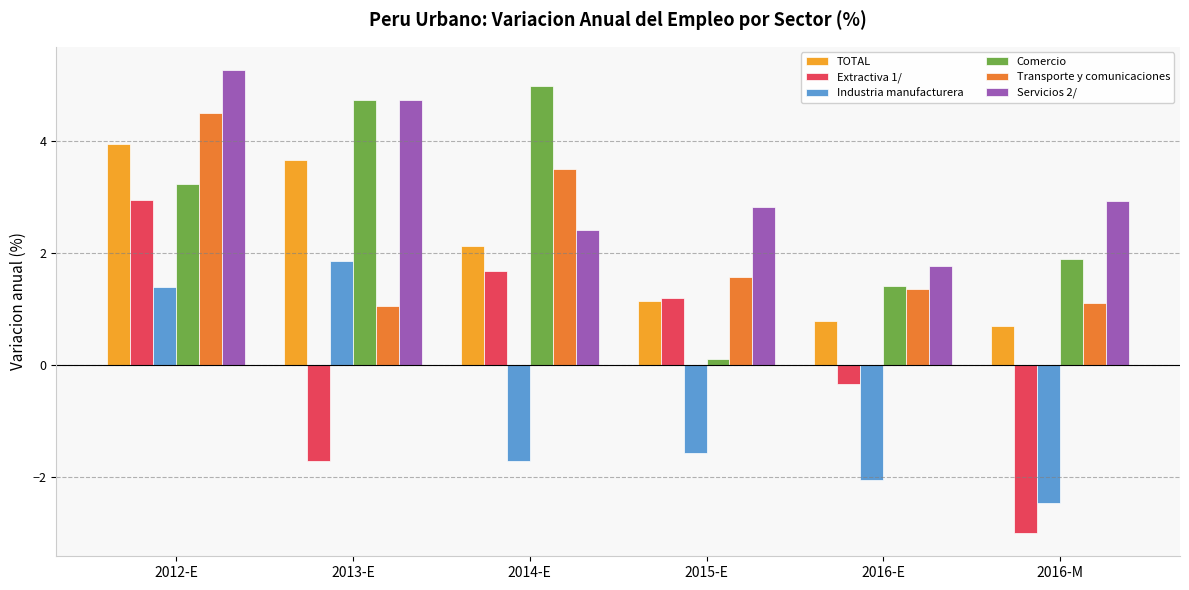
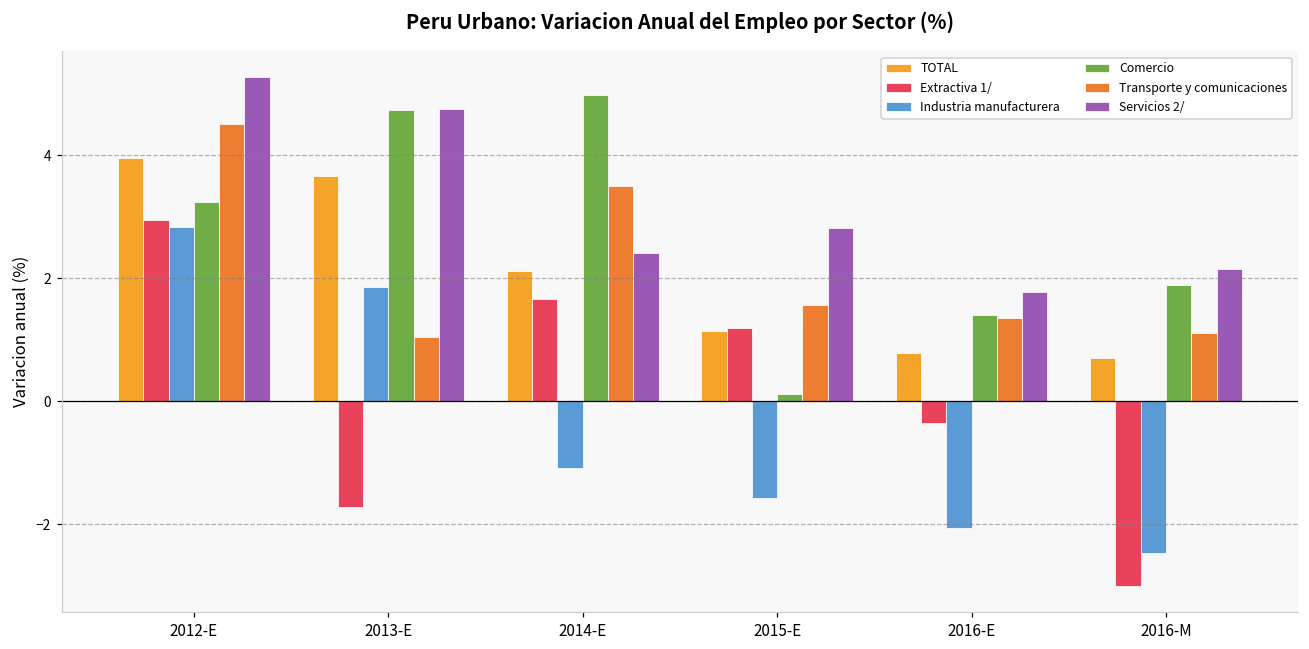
  {
    "Extractiva 1/": {
      "2012-E": 3.0,
      "2013-E": -1.7,
      "2014-E": 1.7,
      "2015-E": 1.2,
      "2016-E": -0.4,
      "2016-M": -3.0
    },
    "Industria manufacturera": {
-     "2012-E": 1.4,
+     "2012-E": 2.8,
      "2013-E": 1.9,
-     "2014-E": -1.7,
+     "2014-E": -1.1,
      "2015-E": -1.6,
      "2016-E": -2.1,
      "2016-M": -2.5
    },
    "Comercio": {
      "2012-E": 3.2,
      "2013-E": 4.7,
      "2014-E": 5.0,
      "2015-E": 0.1,
      "2016-E": 1.4,
      "2016-M": 1.9
    },
    "Servicios 2/": {
      "2012-E": 5.3,
      "2013-E": 4.7,
      "2014-E": 2.4,
      "2015-E": 2.8,
      "2016-E": 1.8,
-     "2016-M": 2.9
+     "2016-M": 2.1
    }
  }
